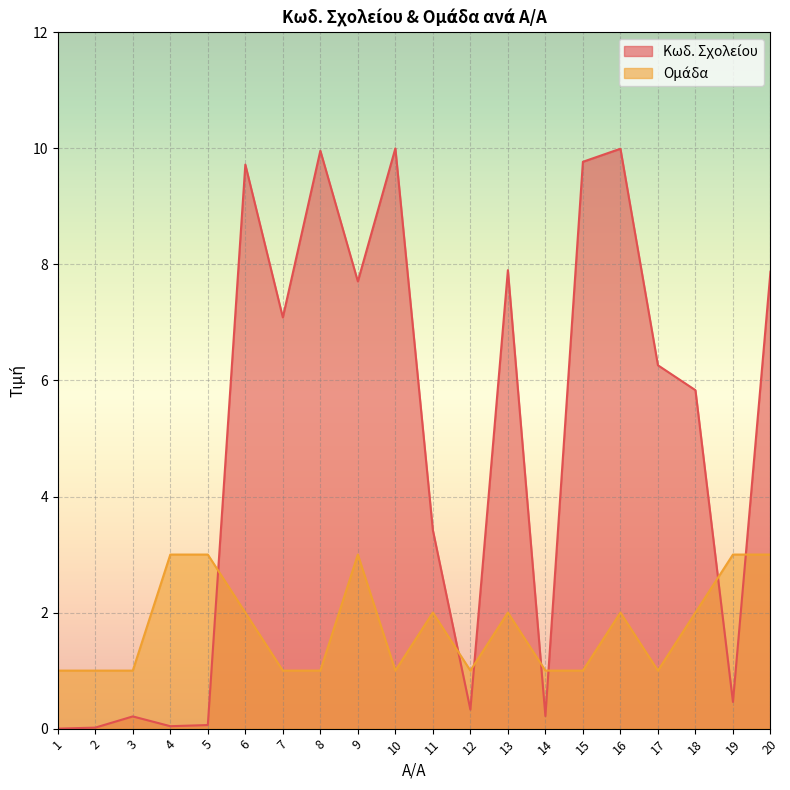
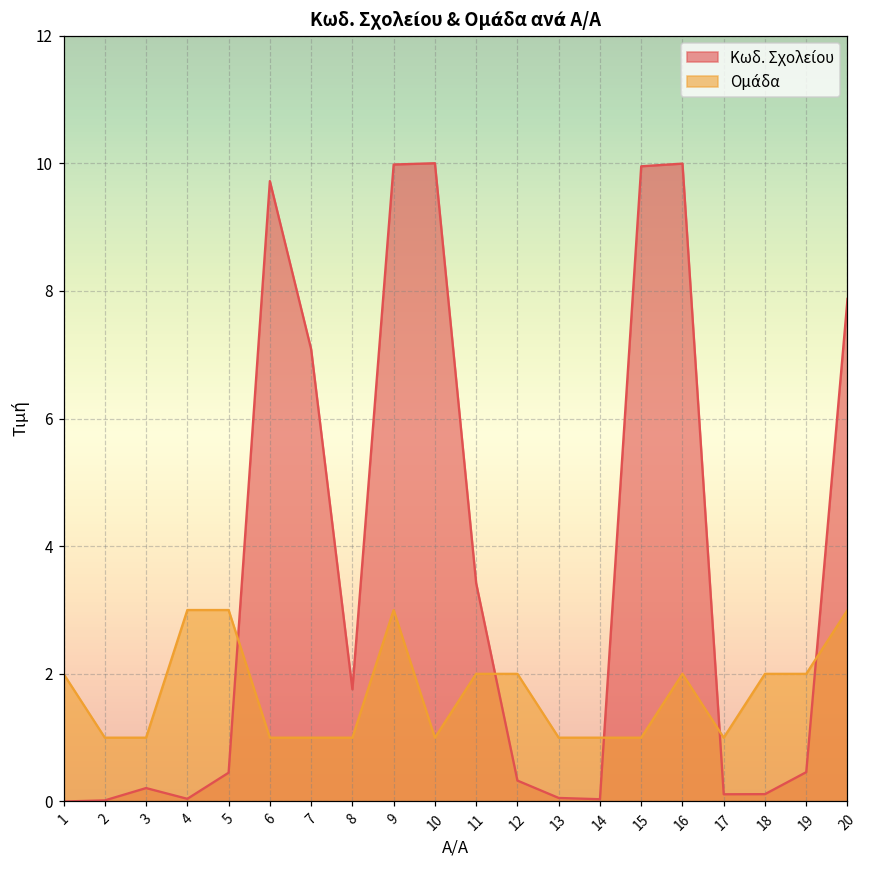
  {
    "Κωδ. Σχολείου": {
      "1": 0.0,
      "2": 0.0,
      "3": 0.2,
      "4": 0.0,
-     "5": 0.1,
+     "5": 0.5,
      "6": 9.7,
      "7": 7.1,
-     "8": 10.0,
-     "9": 7.7,
+     "8": 1.8,
+     "9": 10.0,
      "10": 10.0,
      "11": 3.4,
      "12": 0.3,
-     "13": 7.9,
-     "14": 0.2,
-     "15": 9.8,
+     "13": 0.1,
+     "14": 0.0,
+     "15": 10.0,
      "16": 10.0,
-     "17": 6.3,
-     "18": 5.8,
+     "17": 0.1,
+     "18": 0.1,
      "19": 0.5,
      "20": 7.9
    },
    "Ομάδα": {
-     "1": 1,
+     "1": 2,
      "2": 1,
      "3": 1,
      "4": 3,
      "5": 3,
-     "6": 2,
+     "6": 1,
      "7": 1,
      "8": 1,
      "9": 3,
      "10": 1,
      "11": 2,
-     "12": 1,
-     "13": 2,
+     "12": 2,
+     "13": 1,
      "14": 1,
      "15": 1,
      "16": 2,
      "17": 1,
      "18": 2,
-     "19": 3,
+     "19": 2,
      "20": 3
    }
  }
